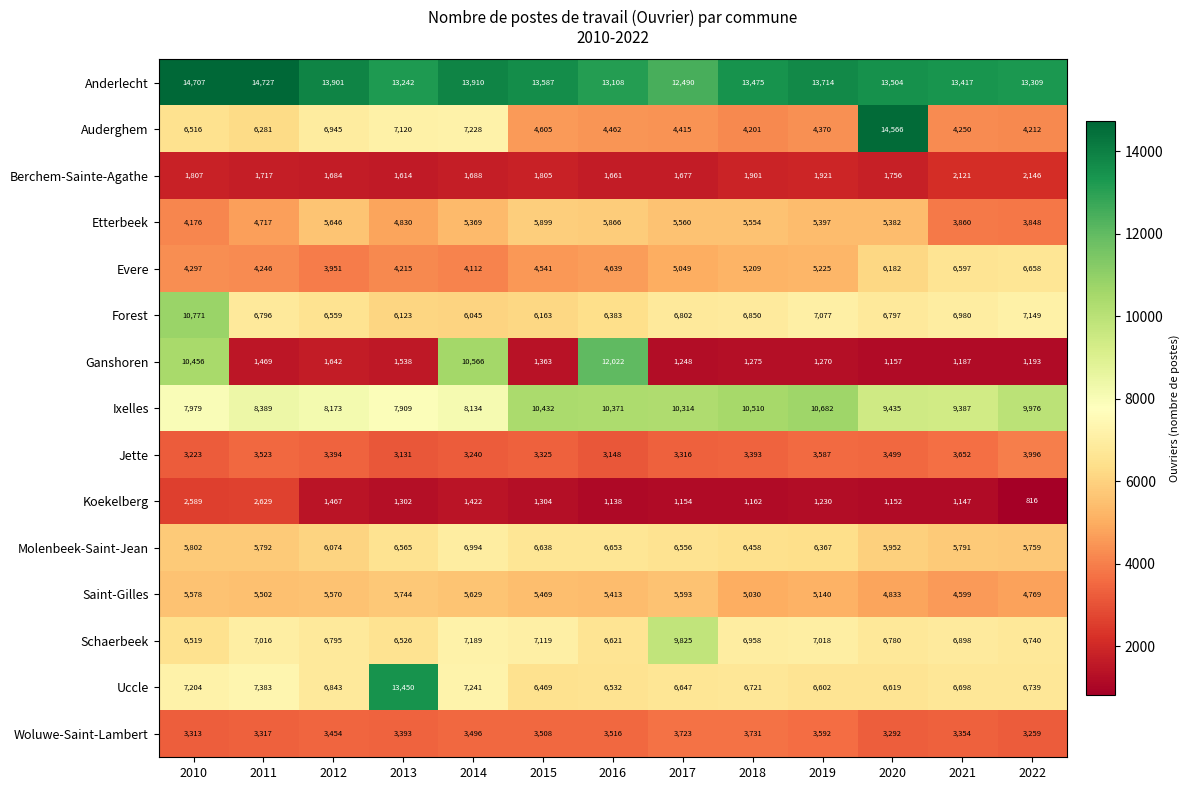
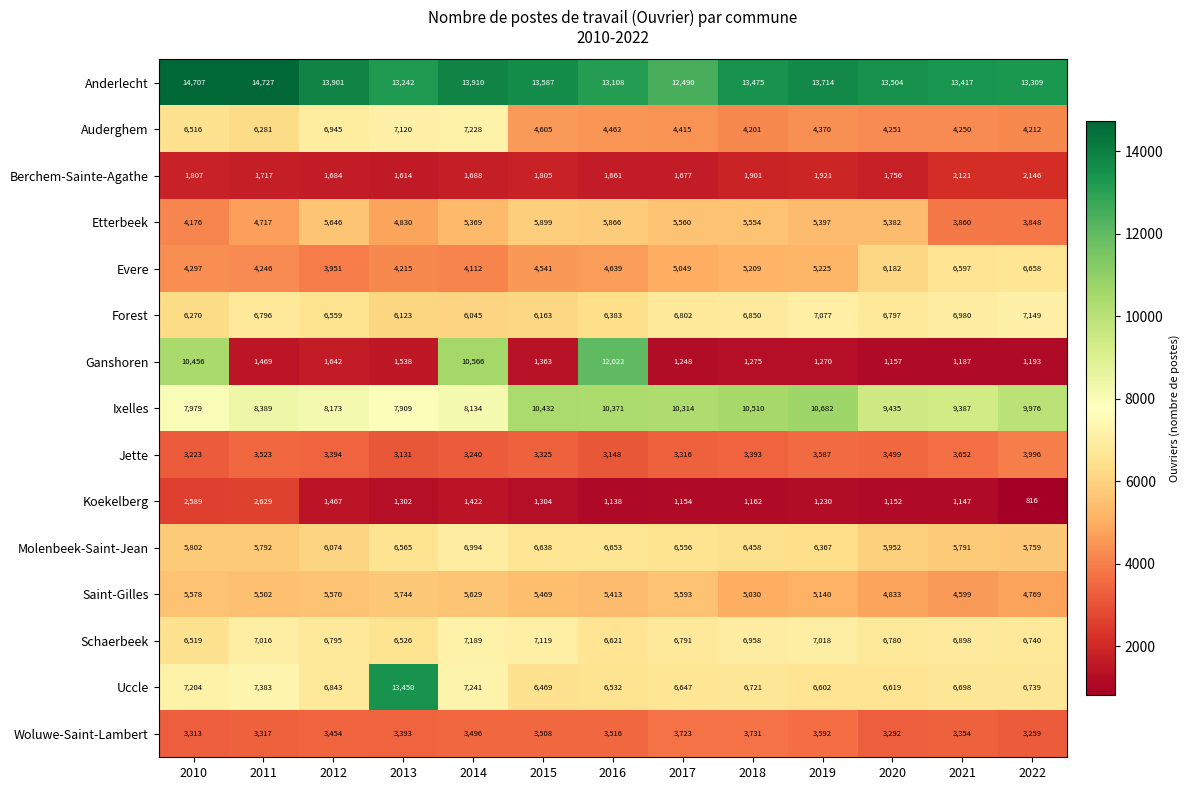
  {
    "Anderlecht": {
      "2010": "14,707",
      "2011": "14,727",
      "2012": "13,901",
      "2013": "13,242",
      "2014": "13,910",
      "2015": "13,587",
      "2016": "13,108",
      "2017": "12,490",
      "2018": "13,475",
      "2019": "13,714",
      "2020": "13,504",
      "2021": "13,417",
      "2022": "13,309"
    },
    "Auderghem": {
      "2010": "6,516",
      "2011": "6,281",
      "2012": "6,945",
      "2013": "7,120",
      "2014": "7,228",
      "2015": "4,605",
      "2016": "4,462",
      "2017": "4,415",
      "2018": "4,201",
      "2019": "4,370",
-     "2020": "14,566",
+     "2020": "4,251",
      "2021": "4,250",
      "2022": "4,212"
    },
    "Berchem-Sainte-Agathe": {
      "2010": "1,807",
      "2011": "1,717",
      "2012": "1,684",
      "2013": "1,614",
      "2014": "1,688",
      "2015": "1,805",
      "2016": "1,661",
      "2017": "1,677",
      "2018": "1,901",
      "2019": "1,921",
      "2020": "1,756",
      "2021": "2,121",
      "2022": "2,146"
    },
    "Etterbeek": {
      "2010": "4,176",
      "2011": "4,717",
      "2012": "5,646",
      "2013": "4,830",
      "2014": "5,369",
      "2015": "5,899",
      "2016": "5,866",
      "2017": "5,560",
      "2018": "5,554",
      "2019": "5,397",
      "2020": "5,382",
      "2021": "3,860",
      "2022": "3,848"
    },
    "Evere": {
      "2010": "4,297",
      "2011": "4,246",
      "2012": "3,951",
      "2013": "4,215",
      "2014": "4,112",
      "2015": "4,541",
      "2016": "4,639",
      "2017": "5,049",
      "2018": "5,209",
      "2019": "5,225",
      "2020": "6,182",
      "2021": "6,597",
      "2022": "6,658"
    },
    "Forest": {
-     "2010": "10,771",
+     "2010": "6,270",
      "2011": "6,796",
      "2012": "6,559",
      "2013": "6,123",
      "2014": "6,045",
      "2015": "6,163",
      "2016": "6,383",
      "2017": "6,802",
      "2018": "6,850",
      "2019": "7,077",
      "2020": "6,797",
      "2021": "6,980",
      "2022": "7,149"
    },
    "Ganshoren": {
      "2010": "10,456",
      "2011": "1,469",
      "2012": "1,642",
      "2013": "1,538",
      "2014": "10,566",
      "2015": "1,363",
      "2016": "12,022",
      "2017": "1,248",
      "2018": "1,275",
      "2019": "1,270",
      "2020": "1,157",
      "2021": "1,187",
      "2022": "1,193"
    },
    "Ixelles": {
      "2010": "7,979",
      "2011": "8,389",
      "2012": "8,173",
      "2013": "7,909",
      "2014": "8,134",
      "2015": "10,432",
      "2016": "10,371",
      "2017": "10,314",
      "2018": "10,510",
      "2019": "10,682",
      "2020": "9,435",
      "2021": "9,387",
      "2022": "9,976"
    },
    "Jette": {
      "2010": "3,223",
      "2011": "3,523",
      "2012": "3,394",
      "2013": "3,131",
      "2014": "3,240",
      "2015": "3,325",
      "2016": "3,148",
      "2017": "3,316",
      "2018": "3,393",
      "2019": "3,587",
      "2020": "3,499",
      "2021": "3,652",
      "2022": "3,996"
    },
    "Koekelberg": {
      "2010": "2,589",
      "2011": "2,629",
      "2012": "1,467",
      "2013": "1,302",
      "2014": "1,422",
      "2015": "1,304",
      "2016": "1,138",
      "2017": "1,154",
      "2018": "1,162",
      "2019": "1,230",
      "2020": "1,152",
      "2021": "1,147",
      "2022": "816"
    },
    "Molenbeek-Saint-Jean": {
      "2010": "5,802",
      "2011": "5,792",
      "2012": "6,074",
      "2013": "6,565",
      "2014": "6,994",
      "2015": "6,638",
      "2016": "6,653",
      "2017": "6,556",
      "2018": "6,458",
      "2019": "6,367",
      "2020": "5,952",
      "2021": "5,791",
      "2022": "5,759"
    },
    "Saint-Gilles": {
      "2010": "5,578",
      "2011": "5,502",
      "2012": "5,570",
      "2013": "5,744",
      "2014": "5,629",
      "2015": "5,469",
      "2016": "5,413",
      "2017": "5,593",
      "2018": "5,030",
      "2019": "5,140",
      "2020": "4,833",
      "2021": "4,599",
      "2022": "4,769"
    },
    "Schaerbeek": {
      "2010": "6,519",
      "2011": "7,016",
      "2012": "6,795",
      "2013": "6,526",
      "2014": "7,189",
      "2015": "7,119",
      "2016": "6,621",
-     "2017": "9,825",
+     "2017": "6,791",
      "2018": "6,958",
      "2019": "7,018",
      "2020": "6,780",
      "2021": "6,898",
      "2022": "6,740"
    },
    "Uccle": {
      "2010": "7,204",
      "2011": "7,383",
      "2012": "6,843",
      "2013": "13,450",
      "2014": "7,241",
      "2015": "6,469",
      "2016": "6,532",
      "2017": "6,647",
      "2018": "6,721",
      "2019": "6,602",
      "2020": "6,619",
      "2021": "6,698",
      "2022": "6,739"
    },
    "Woluwe-Saint-Lambert": {
      "2010": "3,313",
      "2011": "3,317",
      "2012": "3,454",
      "2013": "3,393",
      "2014": "3,496",
      "2015": "3,508",
      "2016": "3,516",
      "2017": "3,723",
      "2018": "3,731",
      "2019": "3,592",
      "2020": "3,292",
      "2021": "3,354",
      "2022": "3,259"
    }
  }
